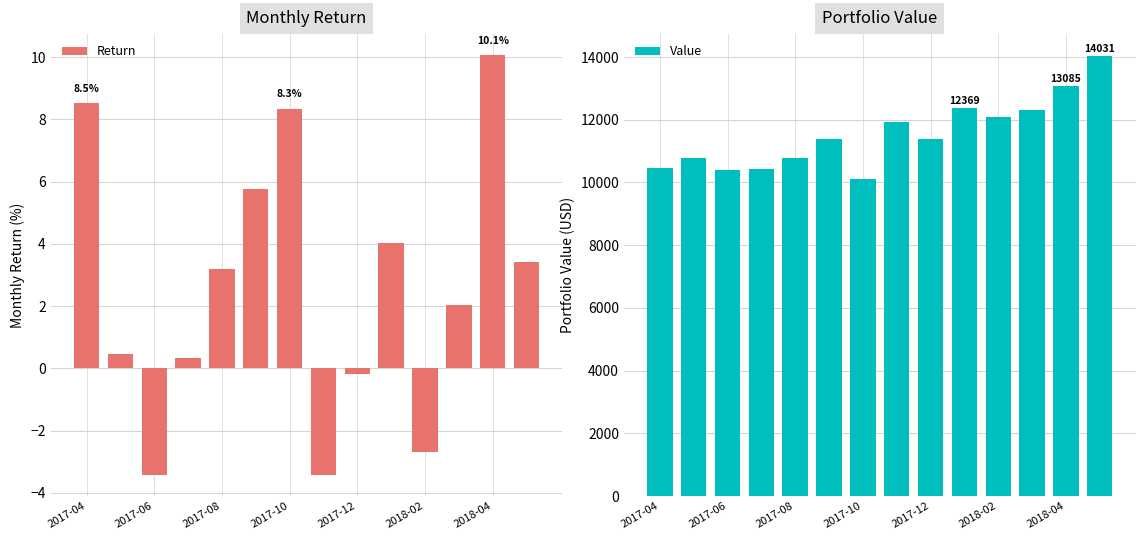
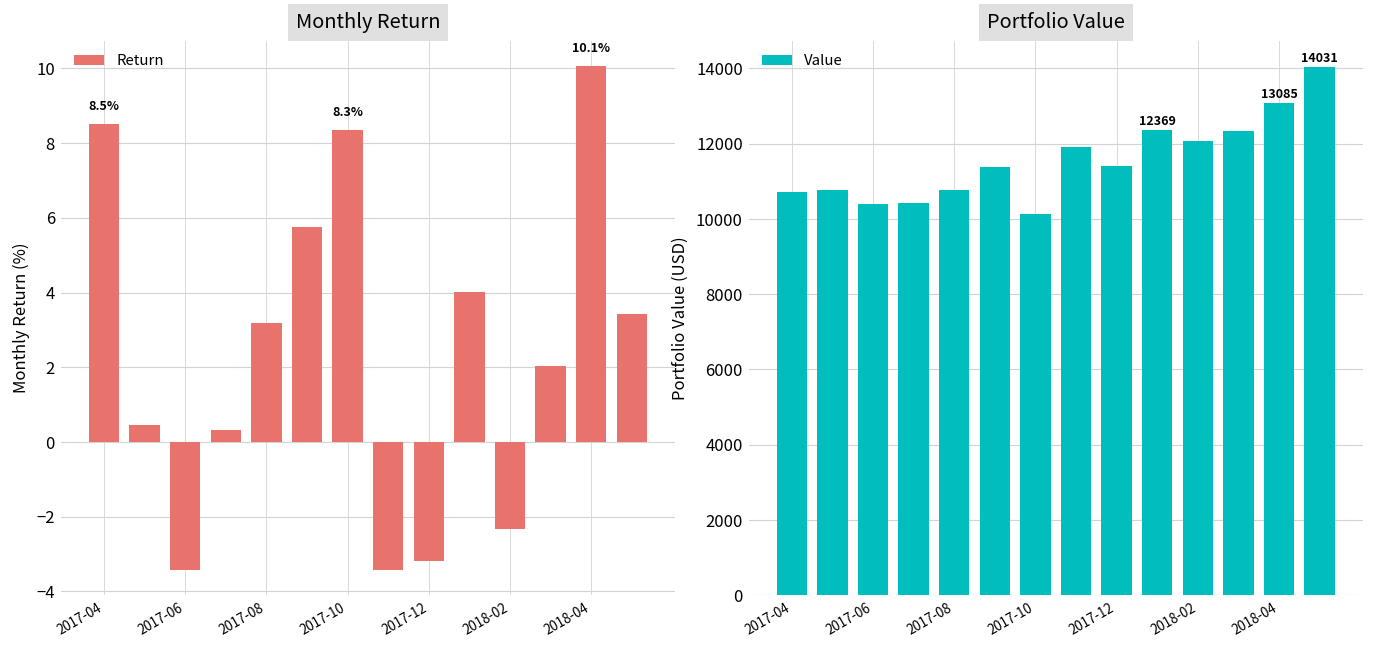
  {
    "Monthly Return": {
      "2017-06": -3.4,
      "2017-08": 3.2,
-     "2017-12": -0.2,
-     "2018-02": -2.7
+     "2017-12": -3.2,
+     "2018-02": -2.3
    },
    "Portfolio Value": {
-     "2017-04": 10400,
+     "2017-04": 10700,
      "2017-06": 10400,
      "2017-08": 10800,
      "2017-10": 10100,
      "2017-12": 11400,
      "2018-02": 12100
    }
  }
